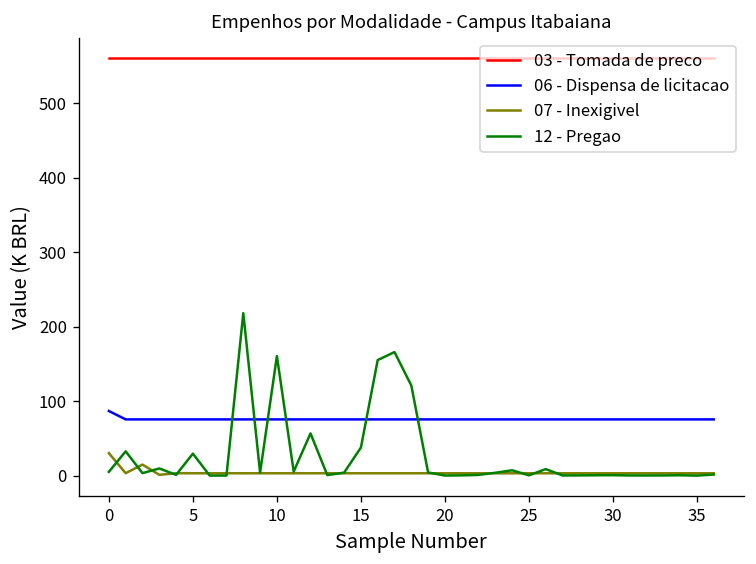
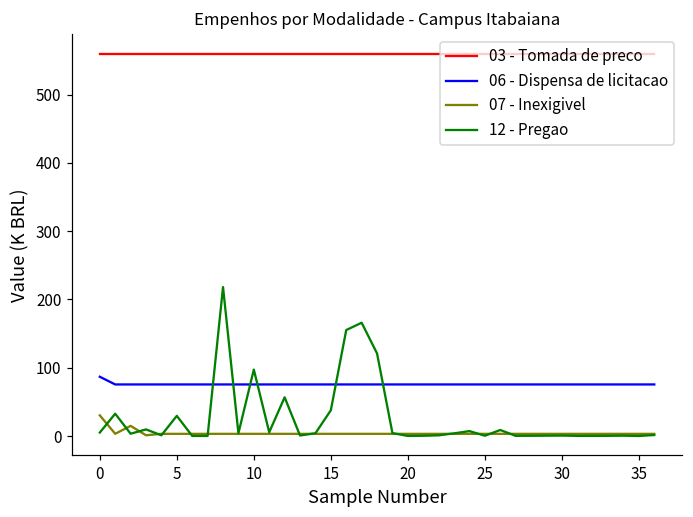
  {
    "03 - Tomada de preco": {
      "0": 560,
      "5": 560,
      "10": 560,
      "15": 560,
      "20": 560
    },
    "06 - Dispensa de licitacao": {
      "0": 90,
      "5": 80,
      "10": 80,
      "15": 80,
      "20": 80,
      "25": 80,
      "30": 80,
      "35": 80
    },
    "07 - Inexigivel": {
      "0": 30,
      "5": 0,
      "10": 0,
      "15": 0
    },
    "12 - Pregao": {
      "0": 10,
      "5": 30,
-     "10": 160,
+     "10": 100,
      "15": 40
    }
  }
